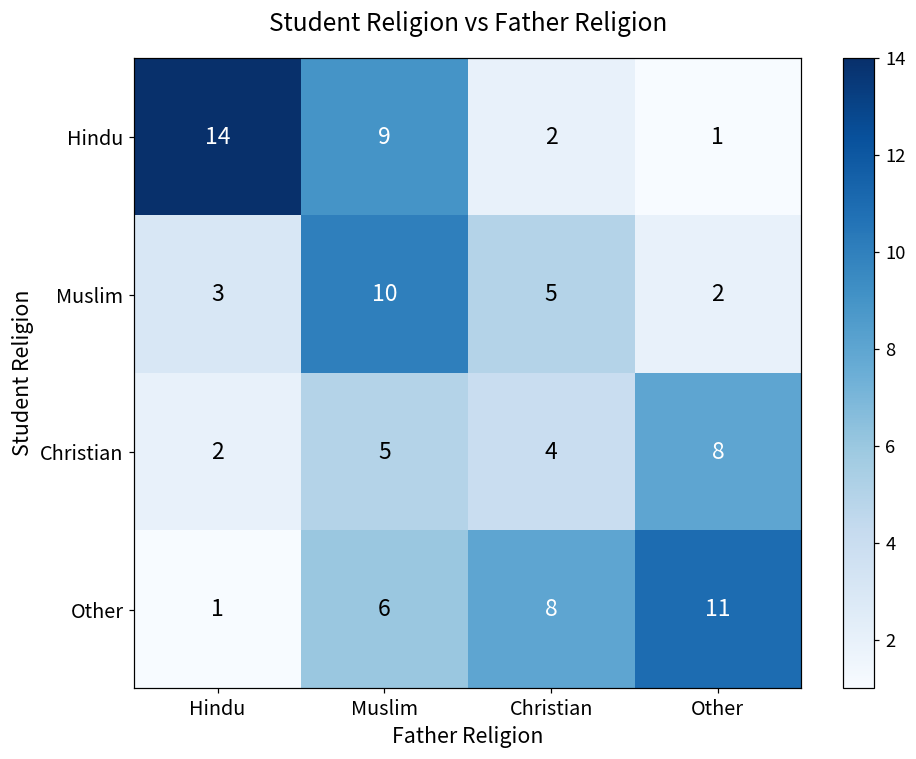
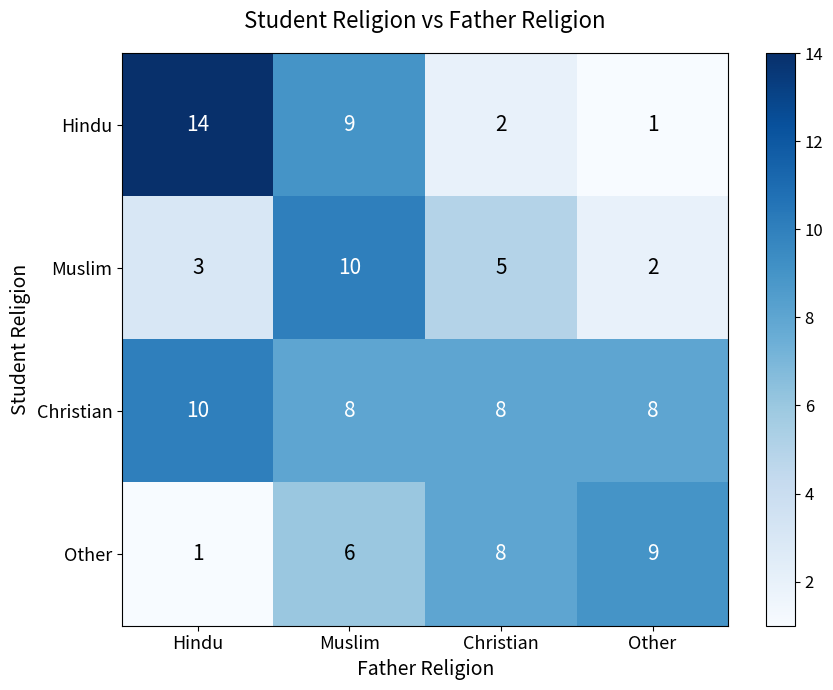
  {
    "Hindu": {
      "Hindu": 14,
      "Muslim": 9,
      "Christian": 2,
      "Other": 1
    },
    "Muslim": {
      "Hindu": 3,
      "Muslim": 10,
      "Christian": 5,
      "Other": 2
    },
    "Christian": {
-     "Hindu": 2,
-     "Muslim": 5,
-     "Christian": 4,
+     "Hindu": 10,
+     "Muslim": 8,
+     "Christian": 8,
      "Other": 8
    },
    "Other": {
      "Hindu": 1,
      "Muslim": 6,
      "Christian": 8,
-     "Other": 11
+     "Other": 9
    }
  }
